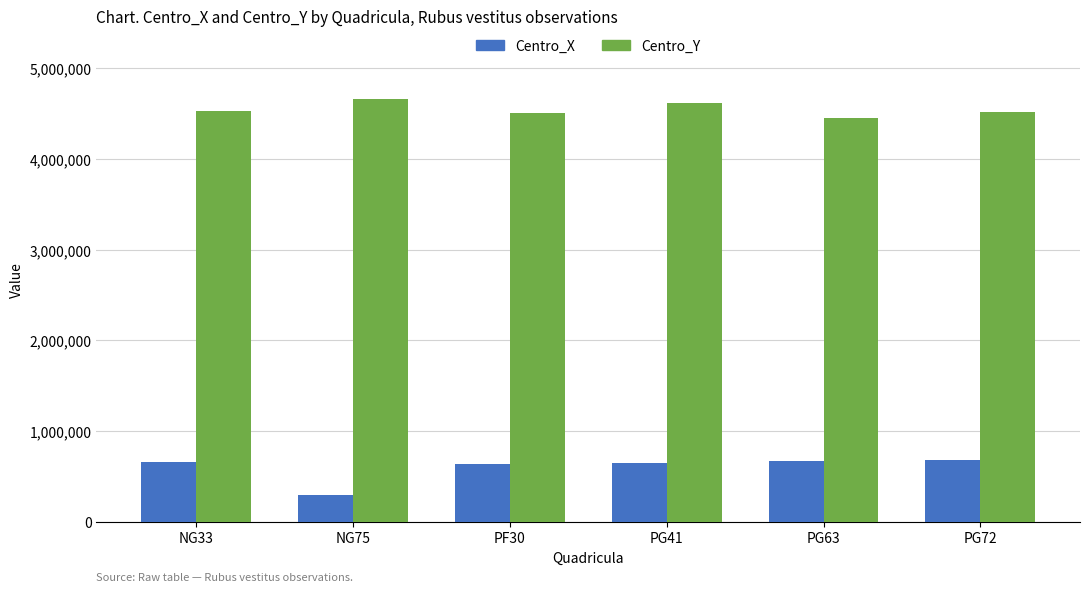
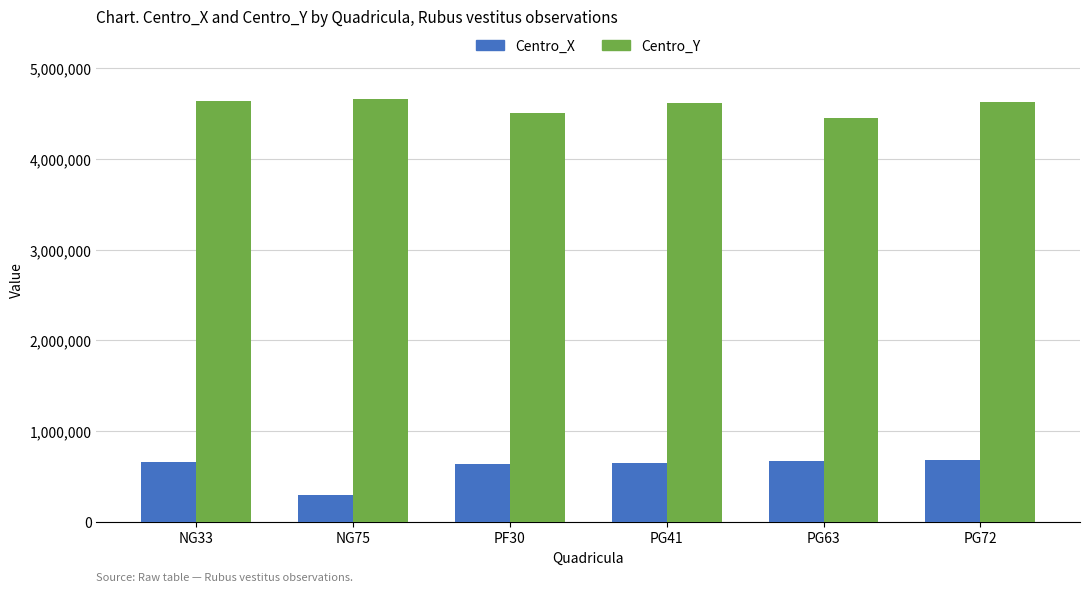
  {
    "Centro_X": {
      "NG33": "700,000",
      "NG75": "300,000",
      "PF30": "600,000",
      "PG41": "600,000",
      "PG63": "700,000",
      "PG72": "700,000"
    },
    "Centro_Y": {
-     "NG33": "4,500,000",
+     "NG33": "4,600,000",
      "NG75": "4,700,000",
      "PF30": "4,500,000",
      "PG41": "4,600,000",
      "PG63": "4,400,000",
-     "PG72": "4,500,000"
+     "PG72": "4,600,000"
    }
  }
